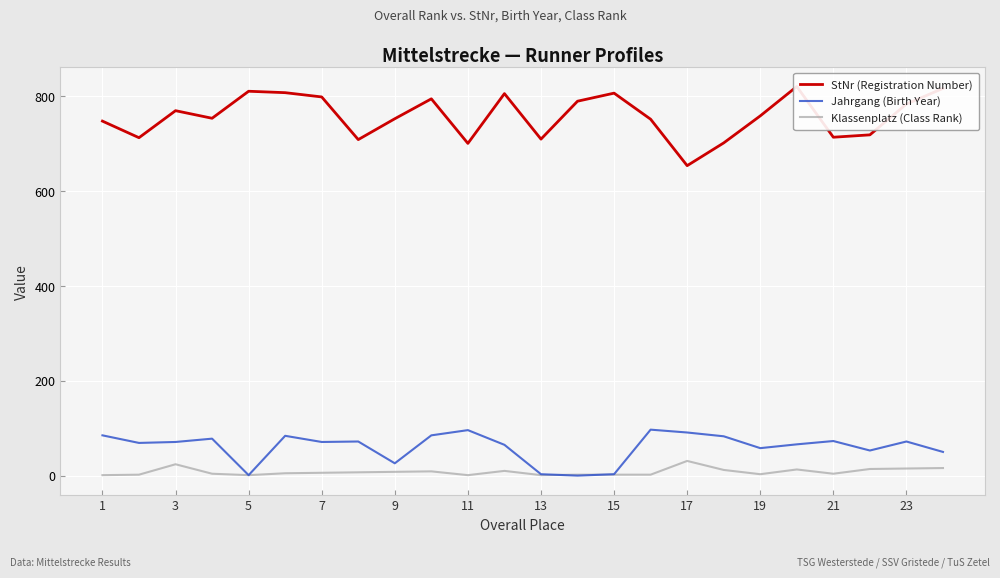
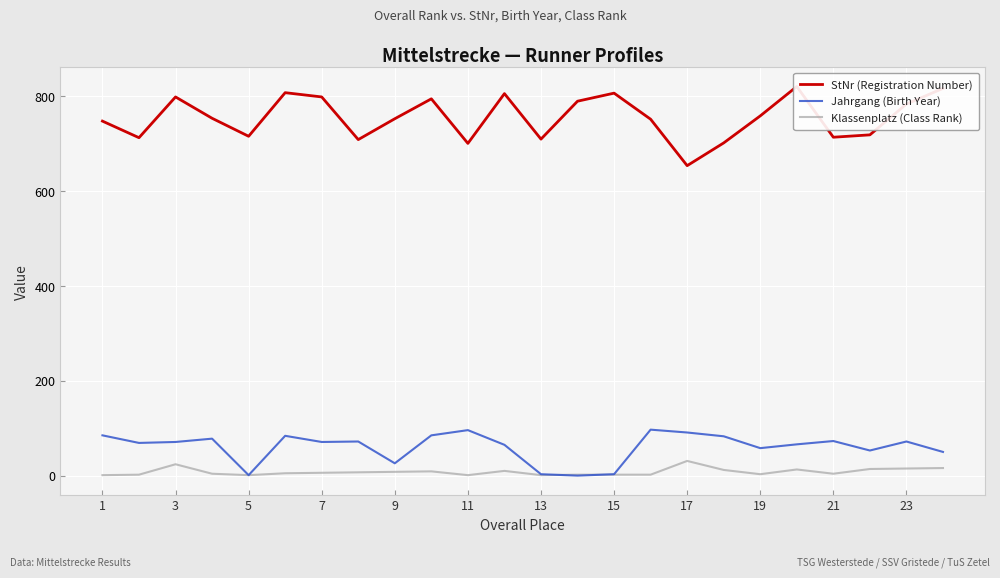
  {
    "StNr (Registration Number)": {
      "1": 750,
-     "3": 770,
-     "5": 810,
+     "3": 800,
+     "5": 720,
      "7": 800,
      "9": 750,
      "11": 700,
      "13": 710,
      "15": 810,
      "17": 650,
      "19": 760,
      "21": 710
    },
    "Jahrgang (Birth Year)": {
      "1": 90,
      "3": 70,
      "7": 70,
      "9": 30,
      "11": 100,
      "17": 90,
      "19": 60,
      "21": 70,
      "23": 70
    },
    "Klassenplatz (Class Rank)": {
      "1": 0,
      "3": 20,
      "7": 10,
      "9": 10,
      "11": 0,
      "17": 30,
      "19": 0,
      "21": 0,
      "23": 20
    }
  }
